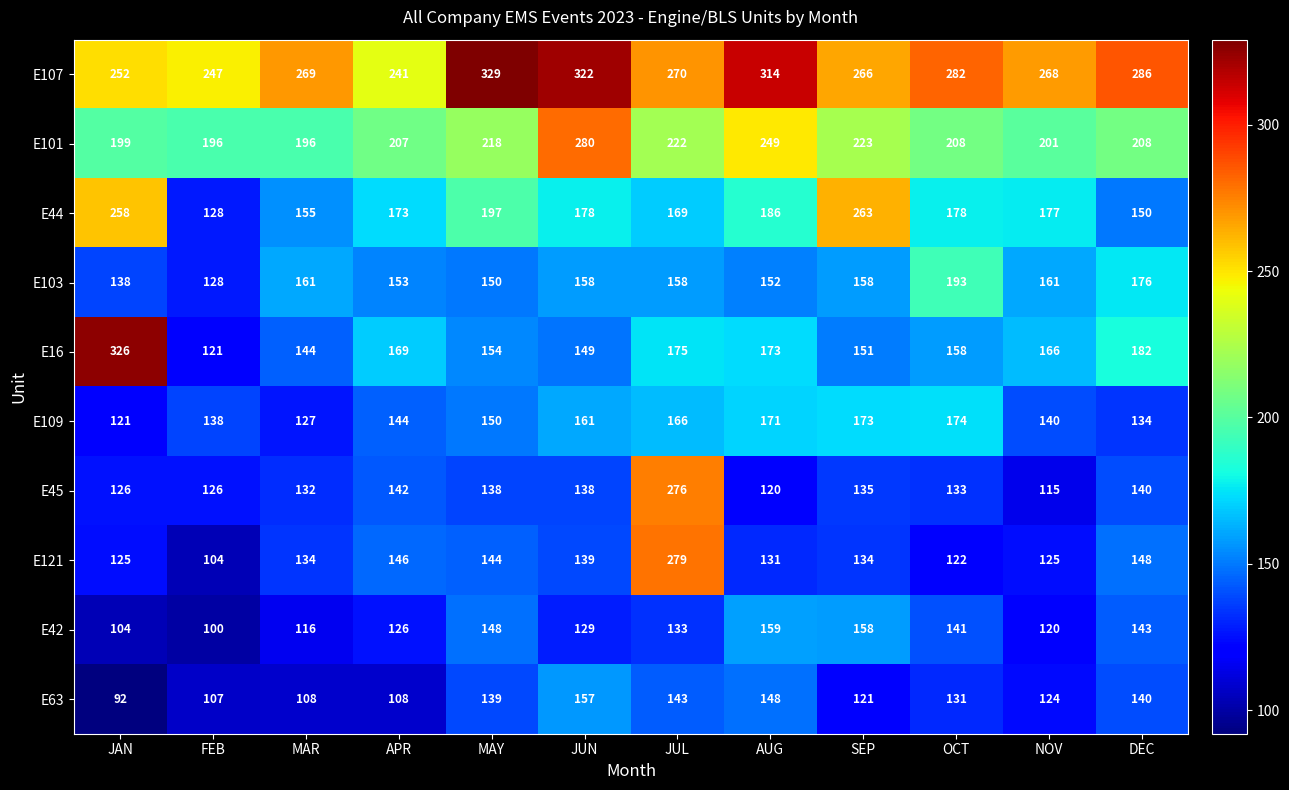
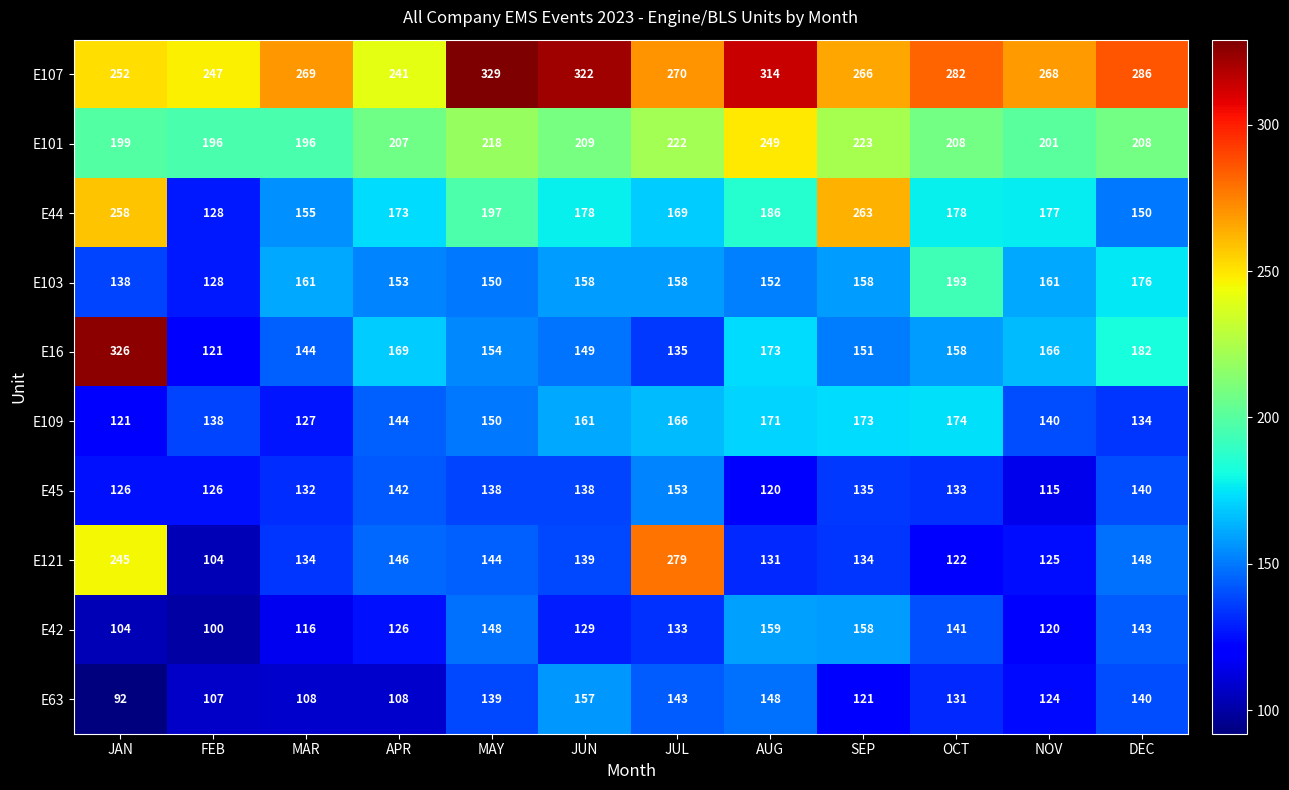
  {
    "E107": {
      "JAN": 252,
      "FEB": 247,
      "MAR": 269,
      "APR": 241,
      "MAY": 329,
      "JUN": 322,
      "JUL": 270,
      "AUG": 314,
      "SEP": 266,
      "OCT": 282,
      "NOV": 268,
      "DEC": 286
    },
    "E101": {
      "JAN": 199,
      "FEB": 196,
      "MAR": 196,
      "APR": 207,
      "MAY": 218,
-     "JUN": 280,
+     "JUN": 209,
      "JUL": 222,
      "AUG": 249,
      "SEP": 223,
      "OCT": 208,
      "NOV": 201,
      "DEC": 208
    },
    "E44": {
      "JAN": 258,
      "FEB": 128,
      "MAR": 155,
      "APR": 173,
      "MAY": 197,
      "JUN": 178,
      "JUL": 169,
      "AUG": 186,
      "SEP": 263,
      "OCT": 178,
      "NOV": 177,
      "DEC": 150
    },
    "E103": {
      "JAN": 138,
      "FEB": 128,
      "MAR": 161,
      "APR": 153,
      "MAY": 150,
      "JUN": 158,
      "JUL": 158,
      "AUG": 152,
      "SEP": 158,
      "OCT": 193,
      "NOV": 161,
      "DEC": 176
    },
    "E16": {
      "JAN": 326,
      "FEB": 121,
      "MAR": 144,
      "APR": 169,
      "MAY": 154,
      "JUN": 149,
-     "JUL": 175,
+     "JUL": 135,
      "AUG": 173,
      "SEP": 151,
      "OCT": 158,
      "NOV": 166,
      "DEC": 182
    },
    "E109": {
      "JAN": 121,
      "FEB": 138,
      "MAR": 127,
      "APR": 144,
      "MAY": 150,
      "JUN": 161,
      "JUL": 166,
      "AUG": 171,
      "SEP": 173,
      "OCT": 174,
      "NOV": 140,
      "DEC": 134
    },
    "E45": {
      "JAN": 126,
      "FEB": 126,
      "MAR": 132,
      "APR": 142,
      "MAY": 138,
      "JUN": 138,
-     "JUL": 276,
+     "JUL": 153,
      "AUG": 120,
      "SEP": 135,
      "OCT": 133,
      "NOV": 115,
      "DEC": 140
    },
    "E121": {
-     "JAN": 125,
+     "JAN": 245,
      "FEB": 104,
      "MAR": 134,
      "APR": 146,
      "MAY": 144,
      "JUN": 139,
      "JUL": 279,
      "AUG": 131,
      "SEP": 134,
      "OCT": 122,
      "NOV": 125,
      "DEC": 148
    },
    "E42": {
      "JAN": 104,
      "FEB": 100,
      "MAR": 116,
      "APR": 126,
      "MAY": 148,
      "JUN": 129,
      "JUL": 133,
      "AUG": 159,
      "SEP": 158,
      "OCT": 141,
      "NOV": 120,
      "DEC": 143
    },
    "E63": {
      "JAN": 92,
      "FEB": 107,
      "MAR": 108,
      "APR": 108,
      "MAY": 139,
      "JUN": 157,
      "JUL": 143,
      "AUG": 148,
      "SEP": 121,
      "OCT": 131,
      "NOV": 124,
      "DEC": 140
    }
  }
